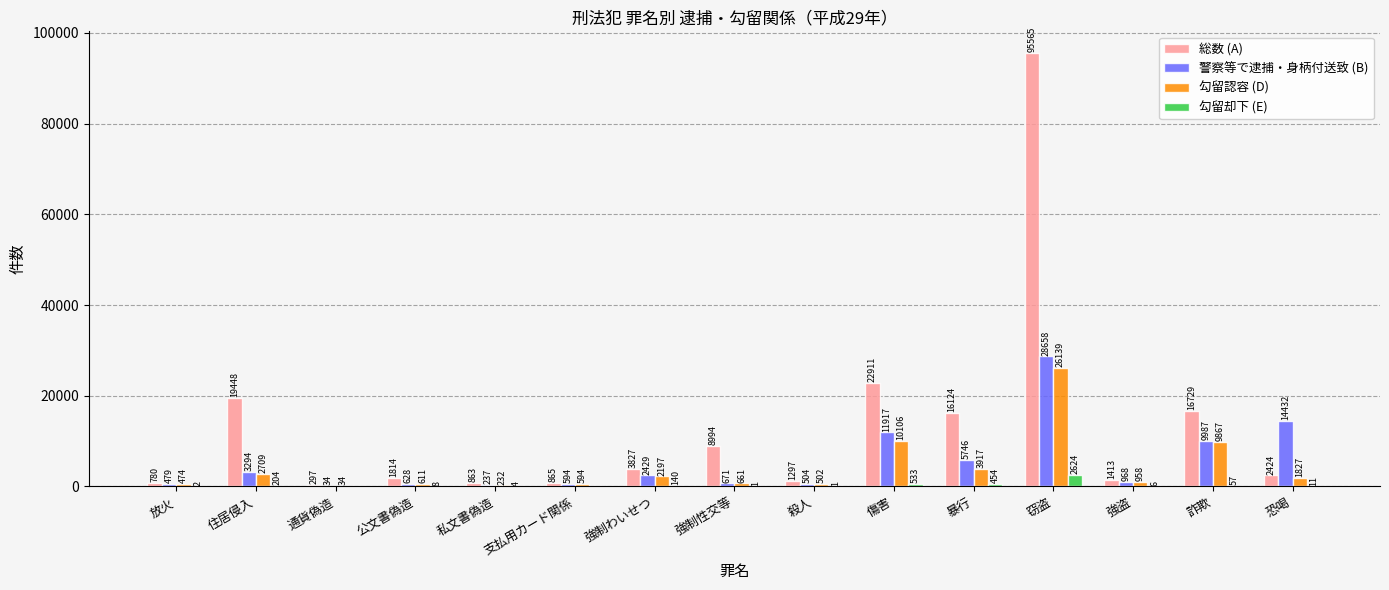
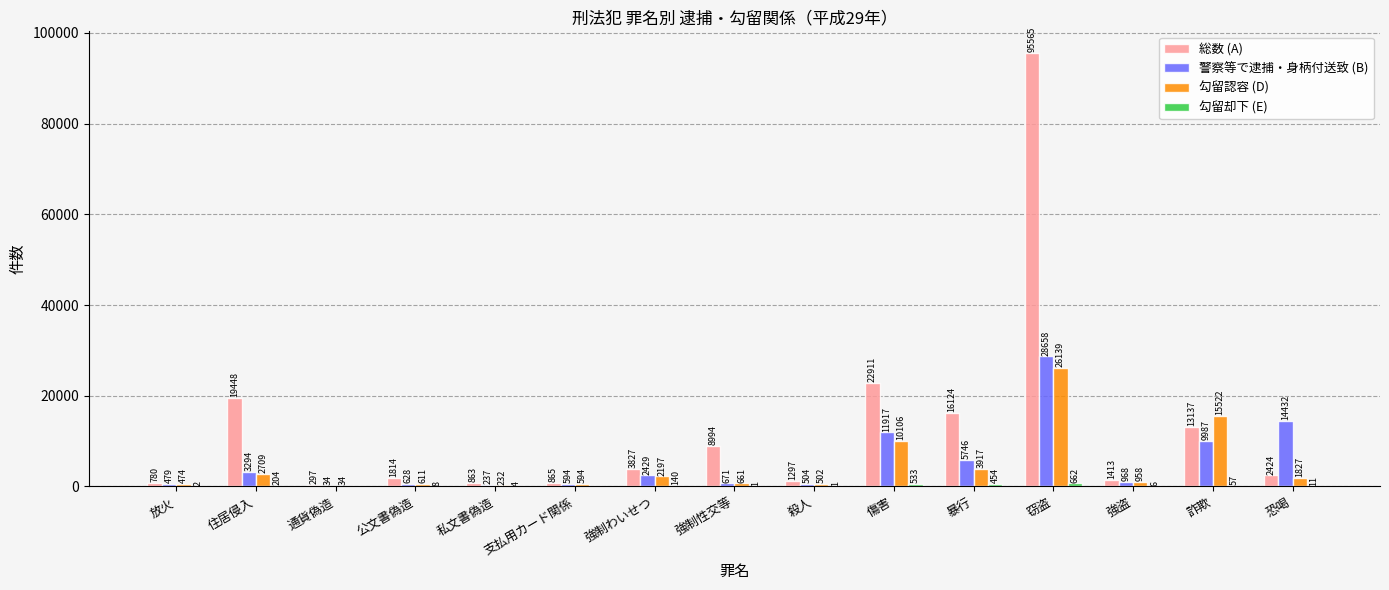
  {
    "総数 (A)": {
      "放火": 780,
      "住居侵入": 19448,
      "通貨偽造": 297,
      "公文書偽造": 1814,
      "私文書偽造": 863,
      "支払用カード関係": 865,
      "強制わいせつ": 3827,
      "強制性交等": 8994,
      "殺人": 1297,
      "傷害": 22911,
      "暴行": 16124,
      "窃盗": 95565,
      "強盗": 1413,
-     "詐欺": 16729,
+     "詐欺": 13137,
      "恐喝": 2424
    },
    "警察等で逮捕・身柄付送致 (B)": {
      "放火": 479,
      "住居侵入": 3294,
      "通貨偽造": 34,
      "公文書偽造": 628,
      "私文書偽造": 237,
      "支払用カード関係": 594,
      "強制わいせつ": 2429,
      "強制性交等": 671,
      "殺人": 504,
      "傷害": 11917,
      "暴行": 5746,
      "窃盗": 28658,
      "強盗": 968,
      "詐欺": 9987,
      "恐喝": 14432
    },
    "勾留認容 (D)": {
      "放火": 474,
      "住居侵入": 2709,
      "通貨偽造": 34,
      "公文書偽造": 611,
      "私文書偽造": 232,
      "支払用カード関係": 594,
      "強制わいせつ": 2197,
      "強制性交等": 661,
      "殺人": 502,
      "傷害": 10106,
      "暴行": 3917,
      "窃盗": 26139,
      "強盗": 958,
-     "詐欺": 9867,
+     "詐欺": 15522,
      "恐喝": 1827
    },
    "勾留却下 (E)": {
      "放火": 2,
      "住居侵入": 204,
      "公文書偽造": 8,
      "私文書偽造": 4,
      "強制わいせつ": 140,
      "強制性交等": 1,
      "殺人": 1,
      "傷害": 533,
      "暴行": 454,
-     "窃盗": 2624,
+     "窃盗": 662,
      "強盗": 6,
      "詐欺": 57,
      "恐喝": 11
    }
  }
